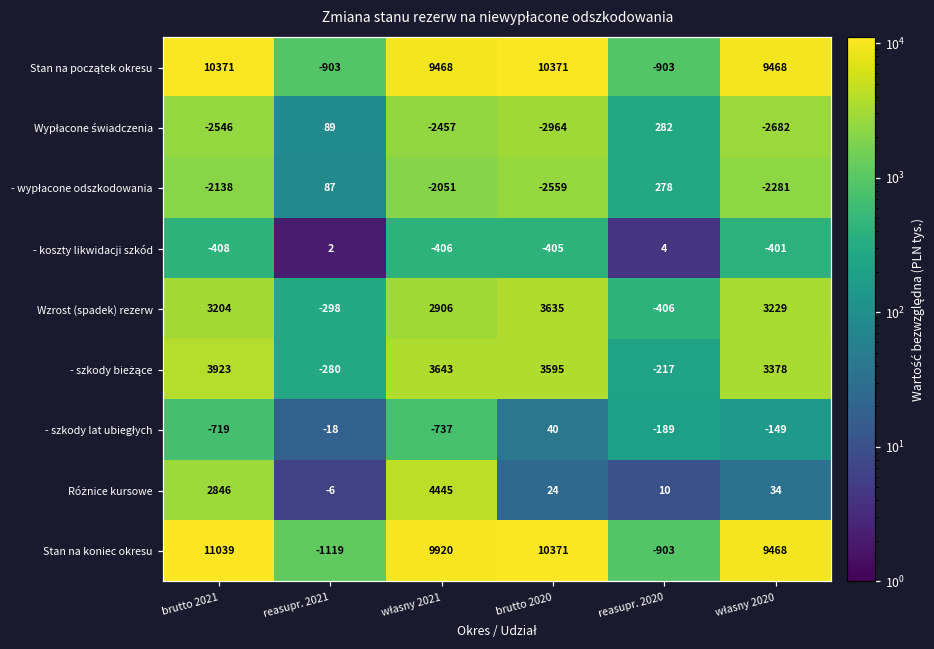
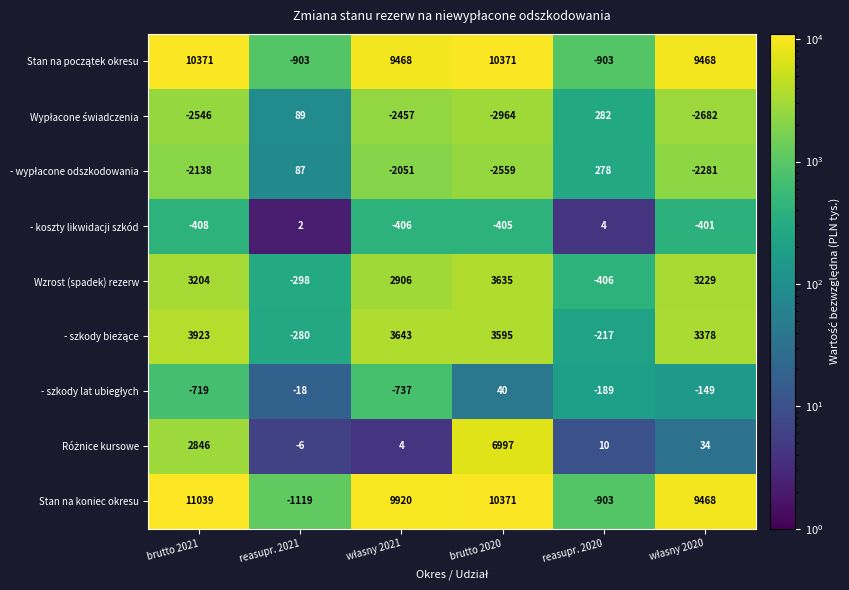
  {
    "Stan na początek okresu": {
      "brutto 2021": 10371,
      "reasupr. 2021": -903,
      "własny 2021": 9468,
      "brutto 2020": 10371,
      "reasupr. 2020": -903,
      "własny 2020": 9468
    },
    "Wypłacone świadczenia": {
      "brutto 2021": -2546,
      "reasupr. 2021": 89,
      "własny 2021": -2457,
      "brutto 2020": -2964,
      "reasupr. 2020": 282,
      "własny 2020": -2682
    },
    "- wypłacone odszkodowania": {
      "brutto 2021": -2138,
      "reasupr. 2021": 87,
      "własny 2021": -2051,
      "brutto 2020": -2559,
      "reasupr. 2020": 278,
      "własny 2020": -2281
    },
    "- koszty likwidacji szkód": {
      "brutto 2021": -408,
      "reasupr. 2021": 2,
      "własny 2021": -406,
      "brutto 2020": -405,
      "reasupr. 2020": 4,
      "własny 2020": -401
    },
    "Wzrost (spadek) rezerw": {
      "brutto 2021": 3204,
      "reasupr. 2021": -298,
      "własny 2021": 2906,
      "brutto 2020": 3635,
      "reasupr. 2020": -406,
      "własny 2020": 3229
    },
    "- szkody bieżące": {
      "brutto 2021": 3923,
      "reasupr. 2021": -280,
      "własny 2021": 3643,
      "brutto 2020": 3595,
      "reasupr. 2020": -217,
      "własny 2020": 3378
    },
    "- szkody lat ubiegłych": {
      "brutto 2021": -719,
      "reasupr. 2021": -18,
      "własny 2021": -737,
      "brutto 2020": 40,
      "reasupr. 2020": -189,
      "własny 2020": -149
    },
    "Różnice kursowe": {
      "brutto 2021": 2846,
      "reasupr. 2021": -6,
-     "własny 2021": 4445,
-     "brutto 2020": 24,
+     "własny 2021": 4,
+     "brutto 2020": 6997,
      "reasupr. 2020": 10,
      "własny 2020": 34
    },
    "Stan na koniec okresu": {
      "brutto 2021": 11039,
      "reasupr. 2021": -1119,
      "własny 2021": 9920,
      "brutto 2020": 10371,
      "reasupr. 2020": -903,
      "własny 2020": 9468
    }
  }
